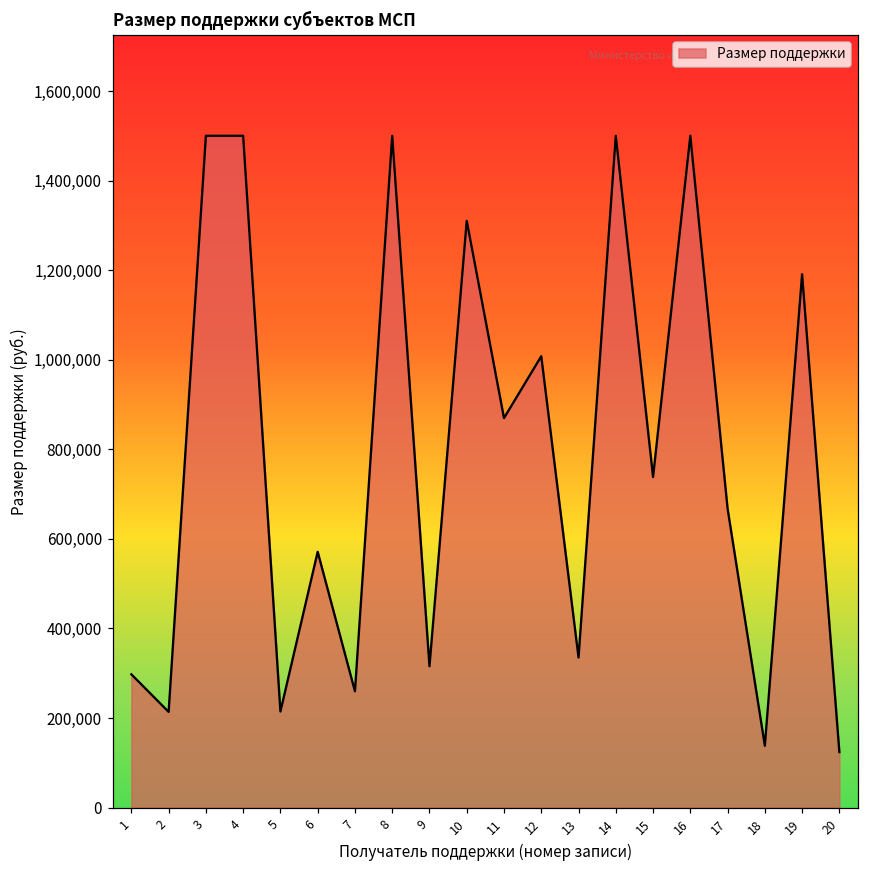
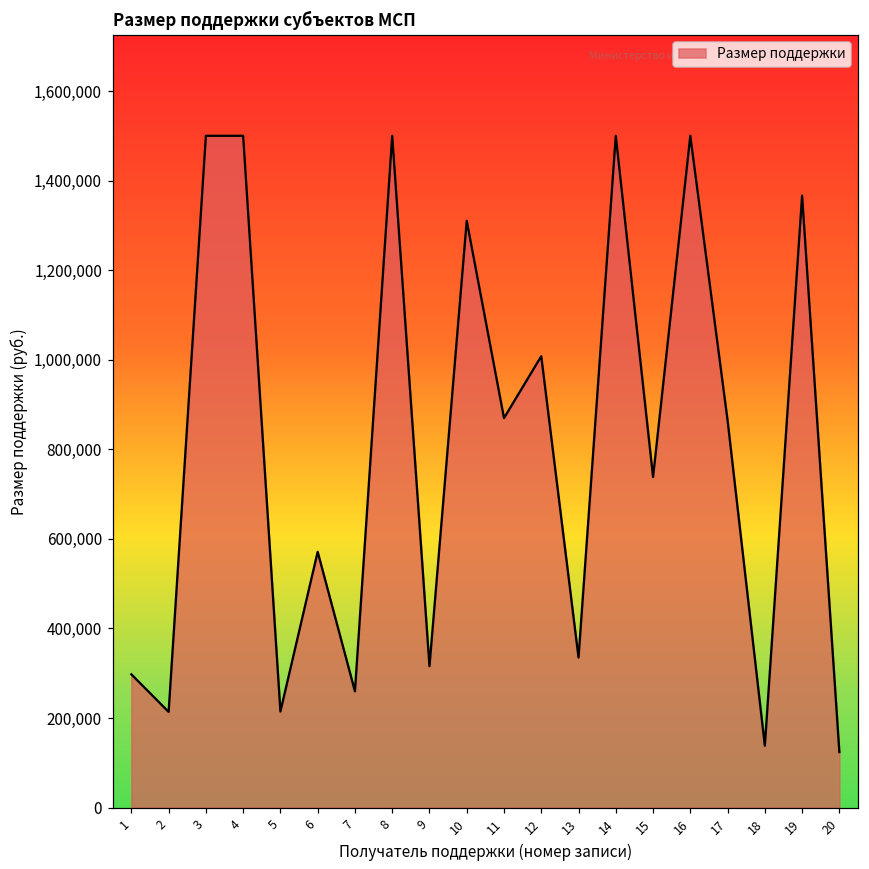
  {
    "1": "300,000",
    "2": "210,000",
    "3": "1,500,000",
    "4": "1,500,000",
    "5": "210,000",
    "6": "570,000",
    "7": "260,000",
    "8": "1,500,000",
    "9": "320,000",
    "10": "1,310,000",
    "11": "870,000",
    "12": "1,010,000",
    "13": "340,000",
    "14": "1,500,000",
    "15": "740,000",
    "16": "1,500,000",
-   "17": "670,000",
+   "17": "860,000",
    "18": "140,000",
-   "19": "1,190,000",
+   "19": "1,370,000",
    "20": "120,000"
  }
